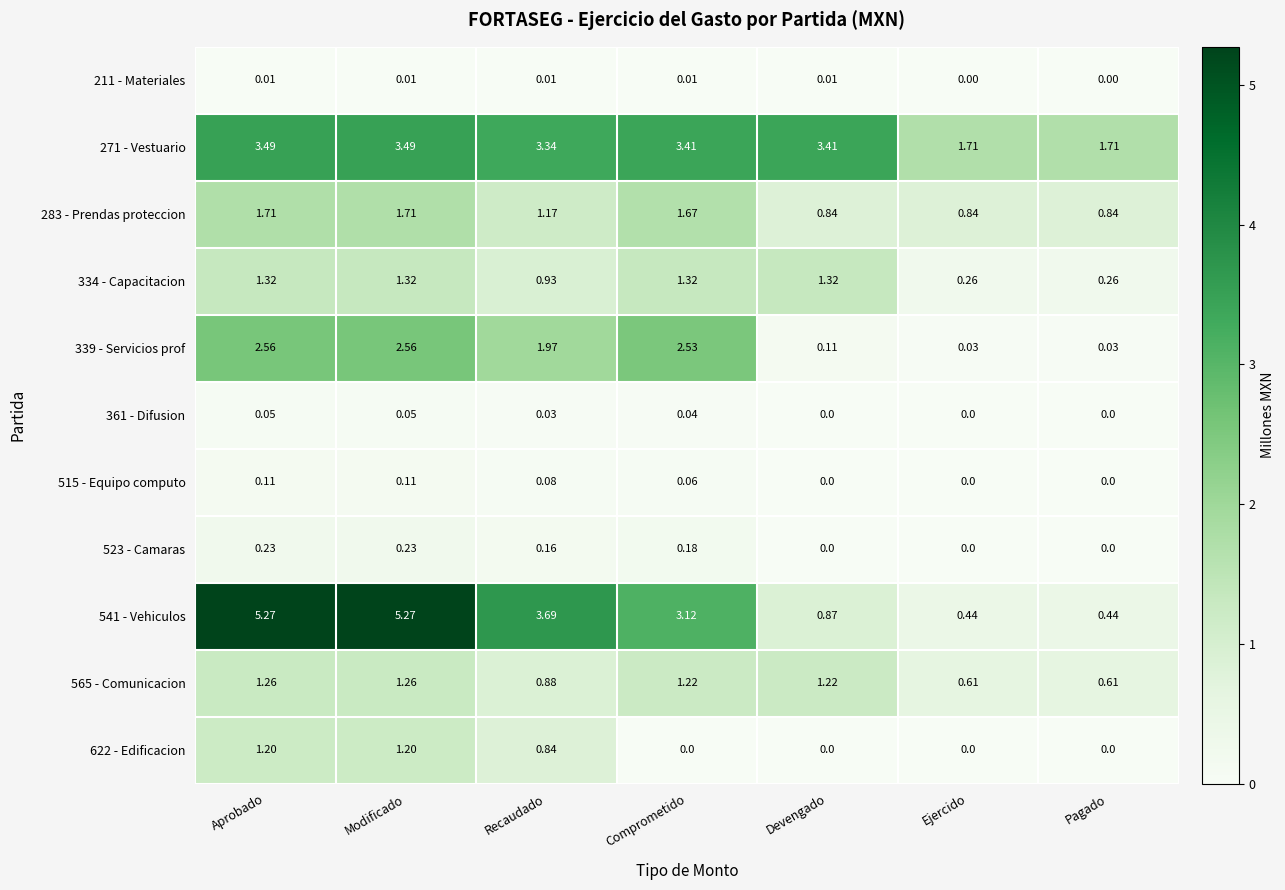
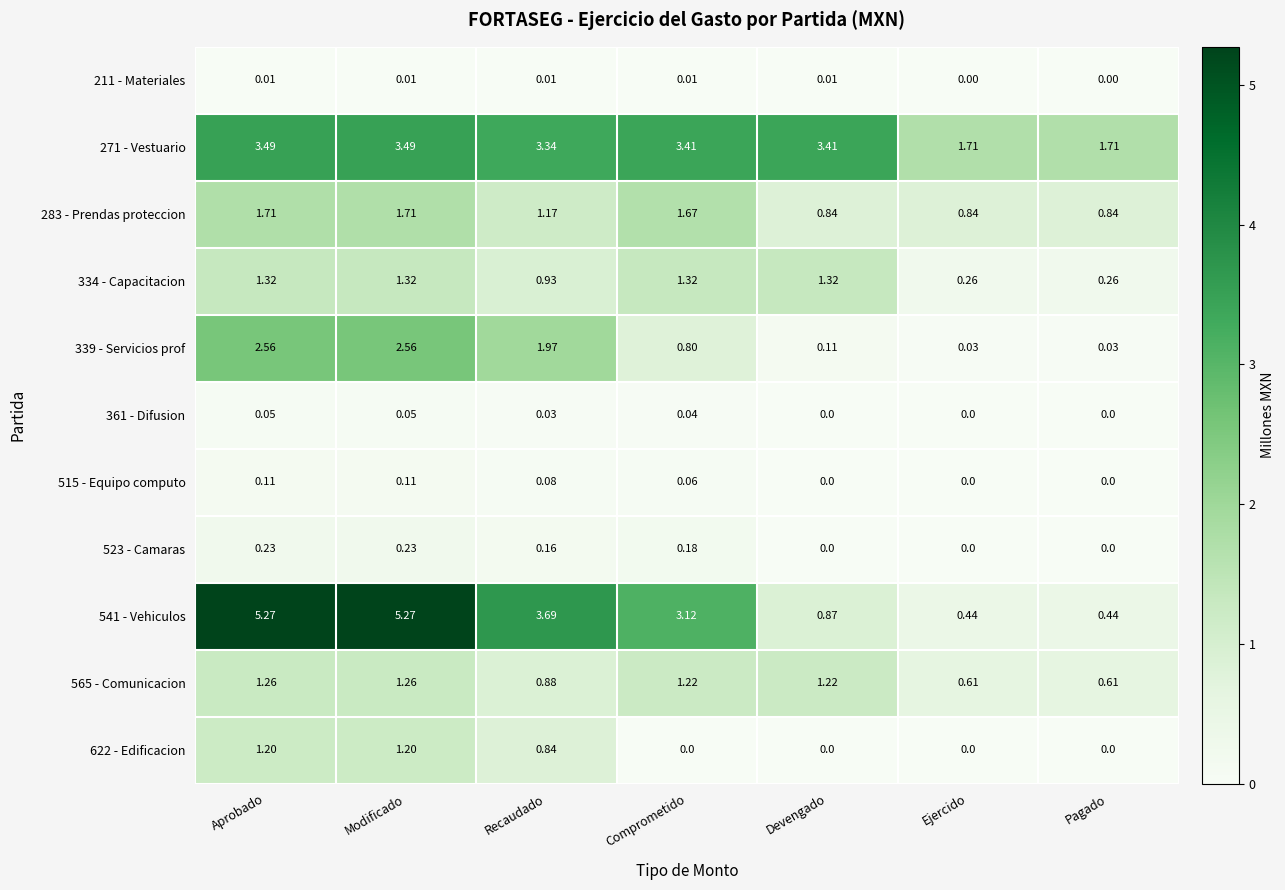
  {
    "211 - Materiales": {
      "Aprobado": 0.01,
      "Modificado": 0.01,
      "Recaudado": 0.01,
      "Comprometido": 0.01,
      "Devengado": 0.01,
      "Ejercido": 0.00,
      "Pagado": 0.00
    },
    "271 - Vestuario": {
      "Aprobado": 3.49,
      "Modificado": 3.49,
      "Recaudado": 3.34,
      "Comprometido": 3.41,
      "Devengado": 3.41,
      "Ejercido": 1.71,
      "Pagado": 1.71
    },
    "283 - Prendas proteccion": {
      "Aprobado": 1.71,
      "Modificado": 1.71,
      "Recaudado": 1.17,
      "Comprometido": 1.67,
      "Devengado": 0.84,
      "Ejercido": 0.84,
      "Pagado": 0.84
    },
    "334 - Capacitacion": {
      "Aprobado": 1.32,
      "Modificado": 1.32,
      "Recaudado": 0.93,
      "Comprometido": 1.32,
      "Devengado": 1.32,
      "Ejercido": 0.26,
      "Pagado": 0.26
    },
    "339 - Servicios prof": {
      "Aprobado": 2.56,
      "Modificado": 2.56,
      "Recaudado": 1.97,
-     "Comprometido": 2.53,
+     "Comprometido": 0.80,
      "Devengado": 0.11,
      "Ejercido": 0.03,
      "Pagado": 0.03
    },
    "361 - Difusion": {
      "Aprobado": 0.05,
      "Modificado": 0.05,
      "Recaudado": 0.03,
      "Comprometido": 0.04,
      "Devengado": 0.0,
      "Ejercido": 0.0,
      "Pagado": 0.0
    },
    "515 - Equipo computo": {
      "Aprobado": 0.11,
      "Modificado": 0.11,
      "Recaudado": 0.08,
      "Comprometido": 0.06,
      "Devengado": 0.0,
      "Ejercido": 0.0,
      "Pagado": 0.0
    },
    "523 - Camaras": {
      "Aprobado": 0.23,
      "Modificado": 0.23,
      "Recaudado": 0.16,
      "Comprometido": 0.18,
      "Devengado": 0.0,
      "Ejercido": 0.0,
      "Pagado": 0.0
    },
    "541 - Vehiculos": {
      "Aprobado": 5.27,
      "Modificado": 5.27,
      "Recaudado": 3.69,
      "Comprometido": 3.12,
      "Devengado": 0.87,
      "Ejercido": 0.44,
      "Pagado": 0.44
    },
    "565 - Comunicacion": {
      "Aprobado": 1.26,
      "Modificado": 1.26,
      "Recaudado": 0.88,
      "Comprometido": 1.22,
      "Devengado": 1.22,
      "Ejercido": 0.61,
      "Pagado": 0.61
    },
    "622 - Edificacion": {
      "Aprobado": 1.20,
      "Modificado": 1.20,
      "Recaudado": 0.84,
      "Comprometido": 0.0,
      "Devengado": 0.0,
      "Ejercido": 0.0,
      "Pagado": 0.0
    }
  }
